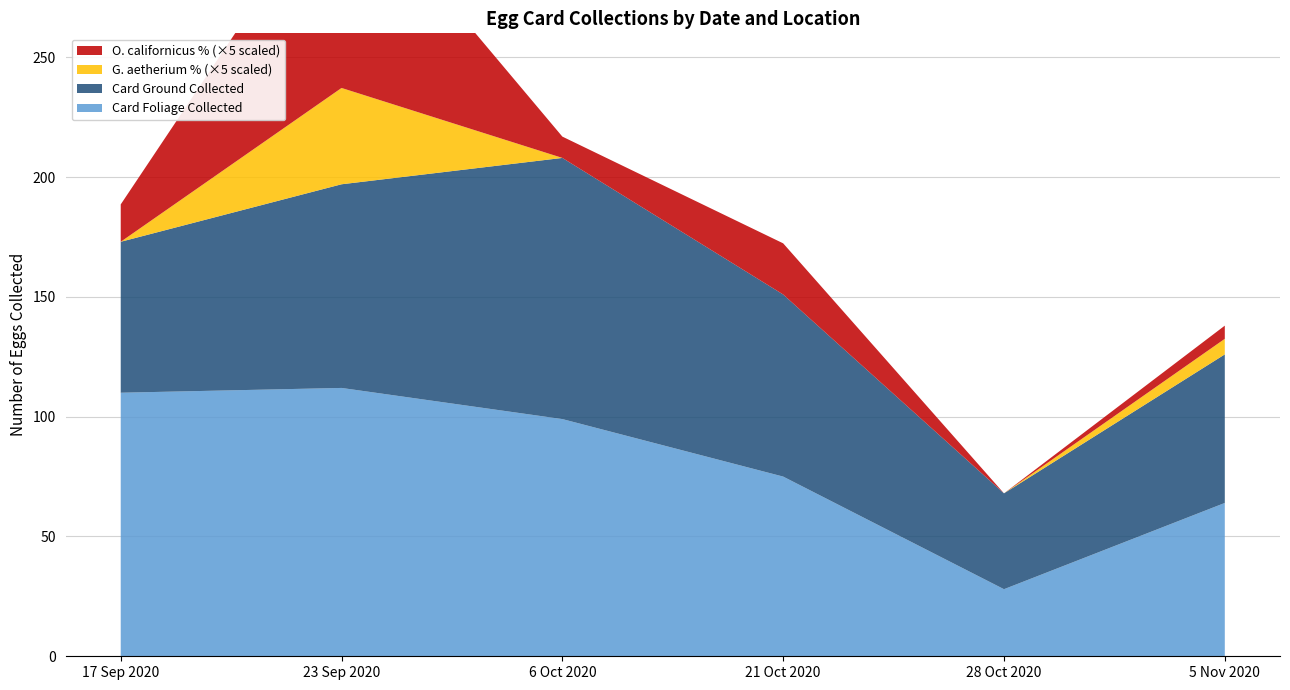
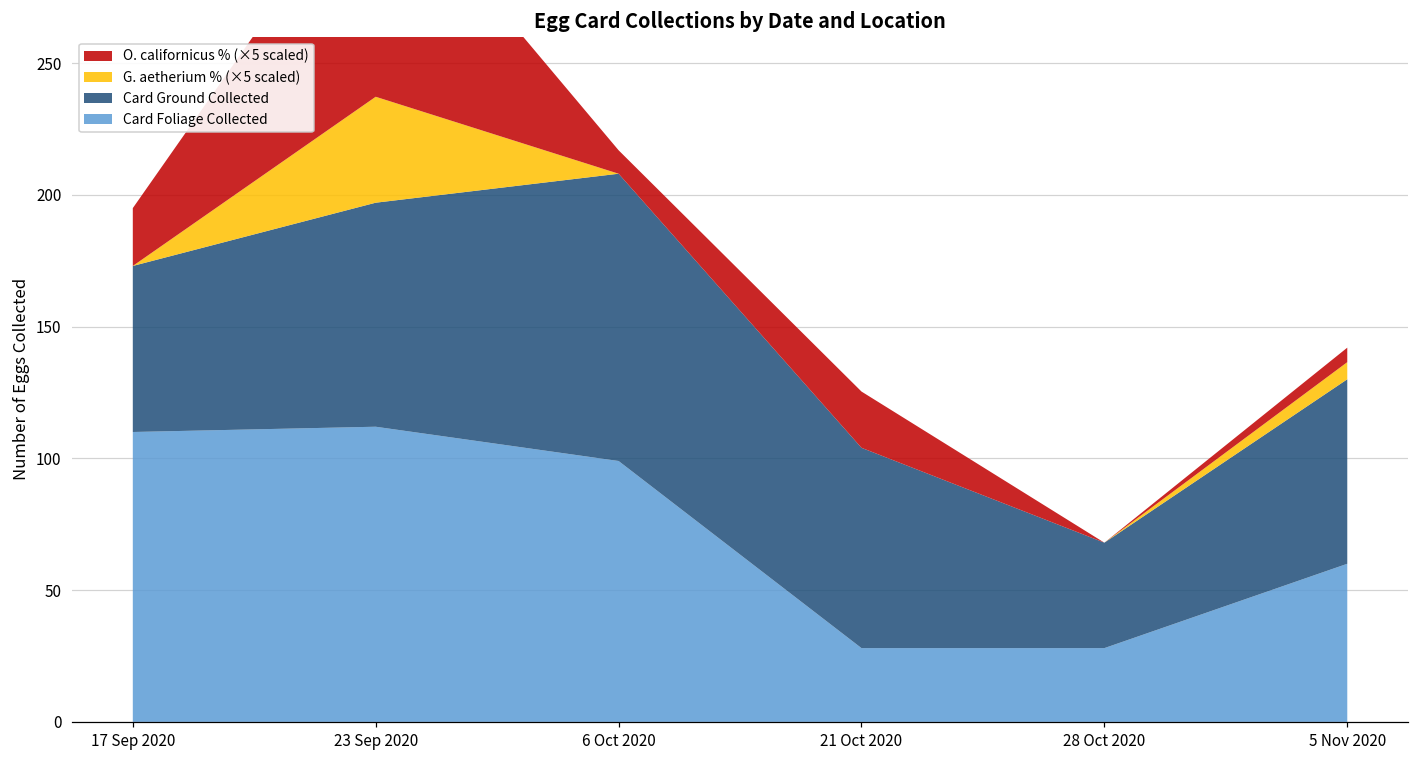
  {
    "Card Foliage Collected": {
      "17 Sep 2020": 110,
      "23 Sep 2020": 112,
      "6 Oct 2020": 99,
-     "21 Oct 2020": 75,
+     "21 Oct 2020": 28,
      "28 Oct 2020": 28,
-     "5 Nov 2020": 64
+     "5 Nov 2020": 60
    },
    "Card Ground Collected": {
      "23 Sep 2020": 85,
-     "5 Nov 2020": 62
+     "5 Nov 2020": 70
    },
    "G. aetherium % (×5 scaled)": {
      "23 Sep 2020": 40,
      "5 Nov 2020": 7
    },
    "O. californicus % (×5 scaled)": {
-     "17 Sep 2020": 16,
+     "17 Sep 2020": 22,
      "6 Oct 2020": 9,
      "21 Oct 2020": 21,
      "5 Nov 2020": 6
    }
  }
